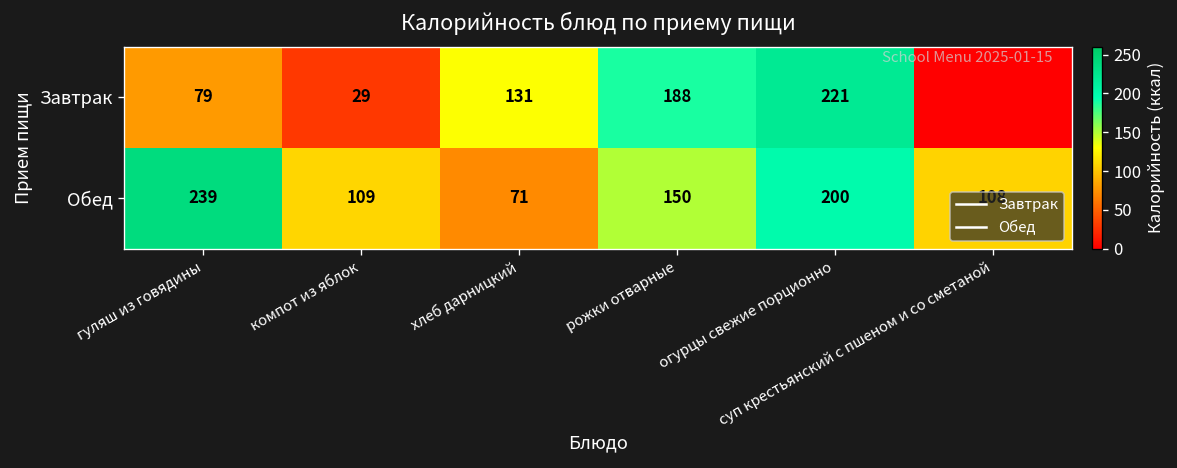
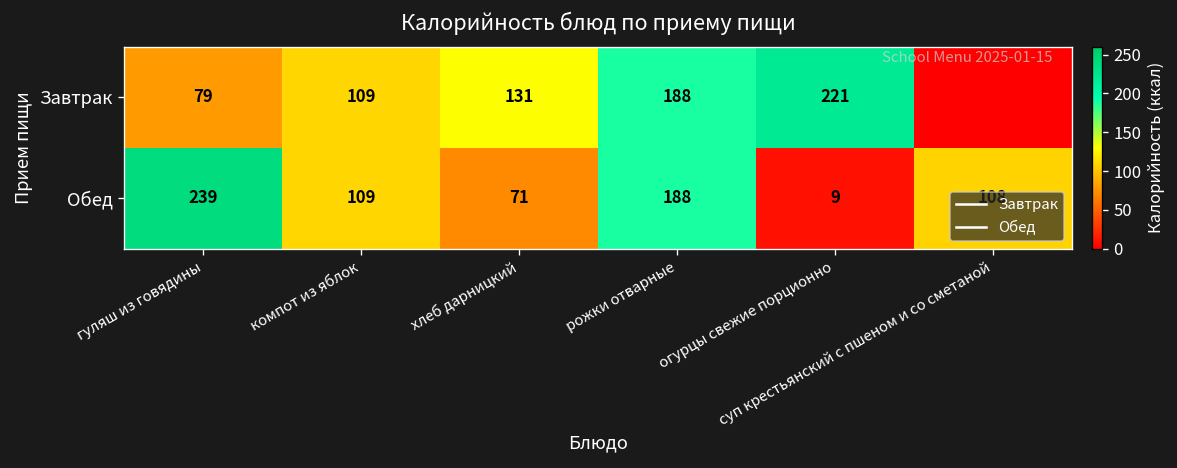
  {
    "Завтрак": {
      "гуляш из говядины": 79,
-     "компот из яблок": 29,
+     "компот из яблок": 109,
      "хлеб дарницкий": 131,
      "рожки отварные": 188,
      "огурцы свежие порционно": 221
    },
    "Обед": {
      "гуляш из говядины": 239,
      "компот из яблок": 109,
      "хлеб дарницкий": 71,
-     "рожки отварные": 150,
-     "огурцы свежие порционно": 200
+     "рожки отварные": 188,
+     "огурцы свежие порционно": 9
    }
  }
